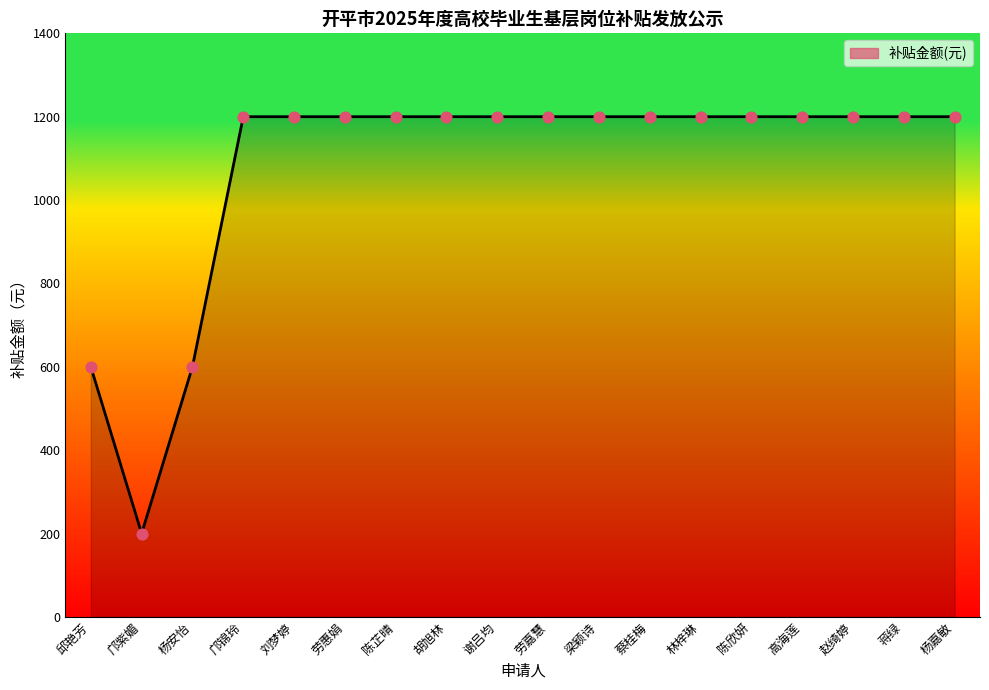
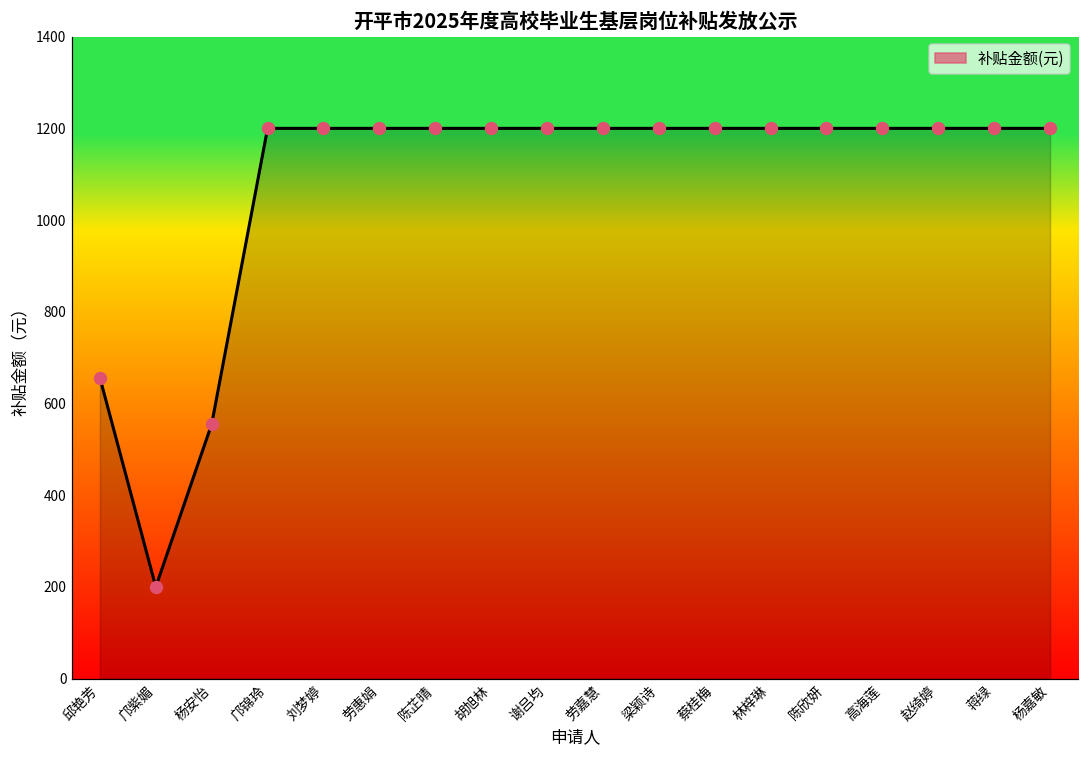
  {
-   "邱艳芳": 600,
+   "邱艳芳": 660,
    "邝紫媚": 200,
-   "杨安怡": 600,
+   "杨安怡": 560,
    "邝锦玲": 1200,
    "刘梦婷": 1200,
    "劳惠娟": 1200,
    "陈芷晴": 1200,
    "胡旭林": 1200,
    "谢吕均": 1200,
    "劳嘉慧": 1200,
    "梁颖诗": 1200,
    "蔡桂梅": 1200,
    "林梓琳": 1200,
    "陈欣妍": 1200,
    "高海莲": 1200,
    "赵绮婷": 1200,
    "蒋绿": 1200,
    "杨嘉敏": 1200
  }
